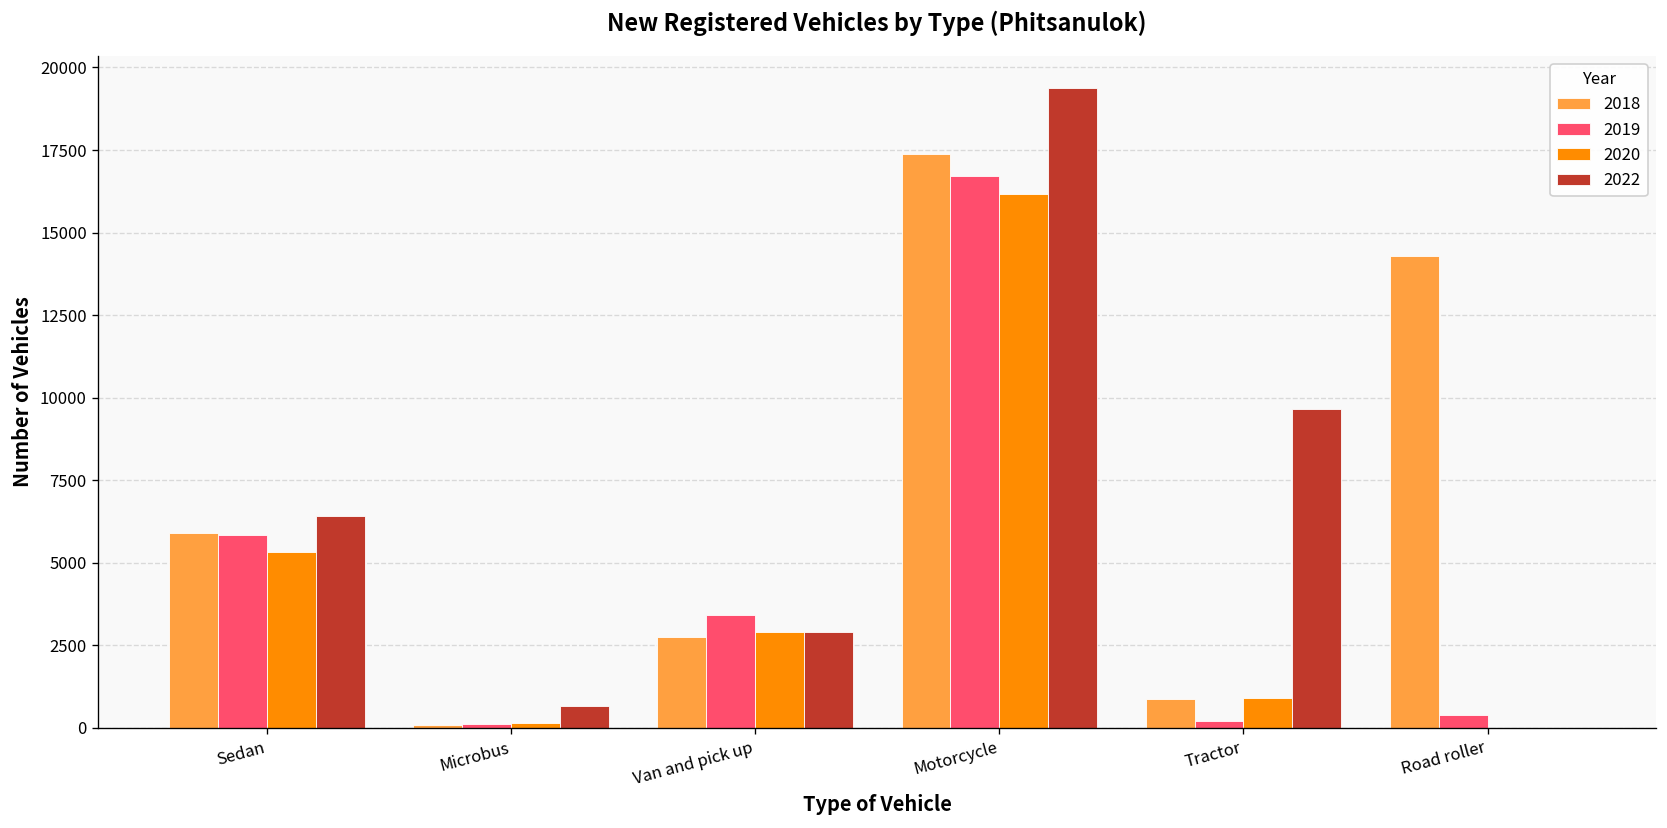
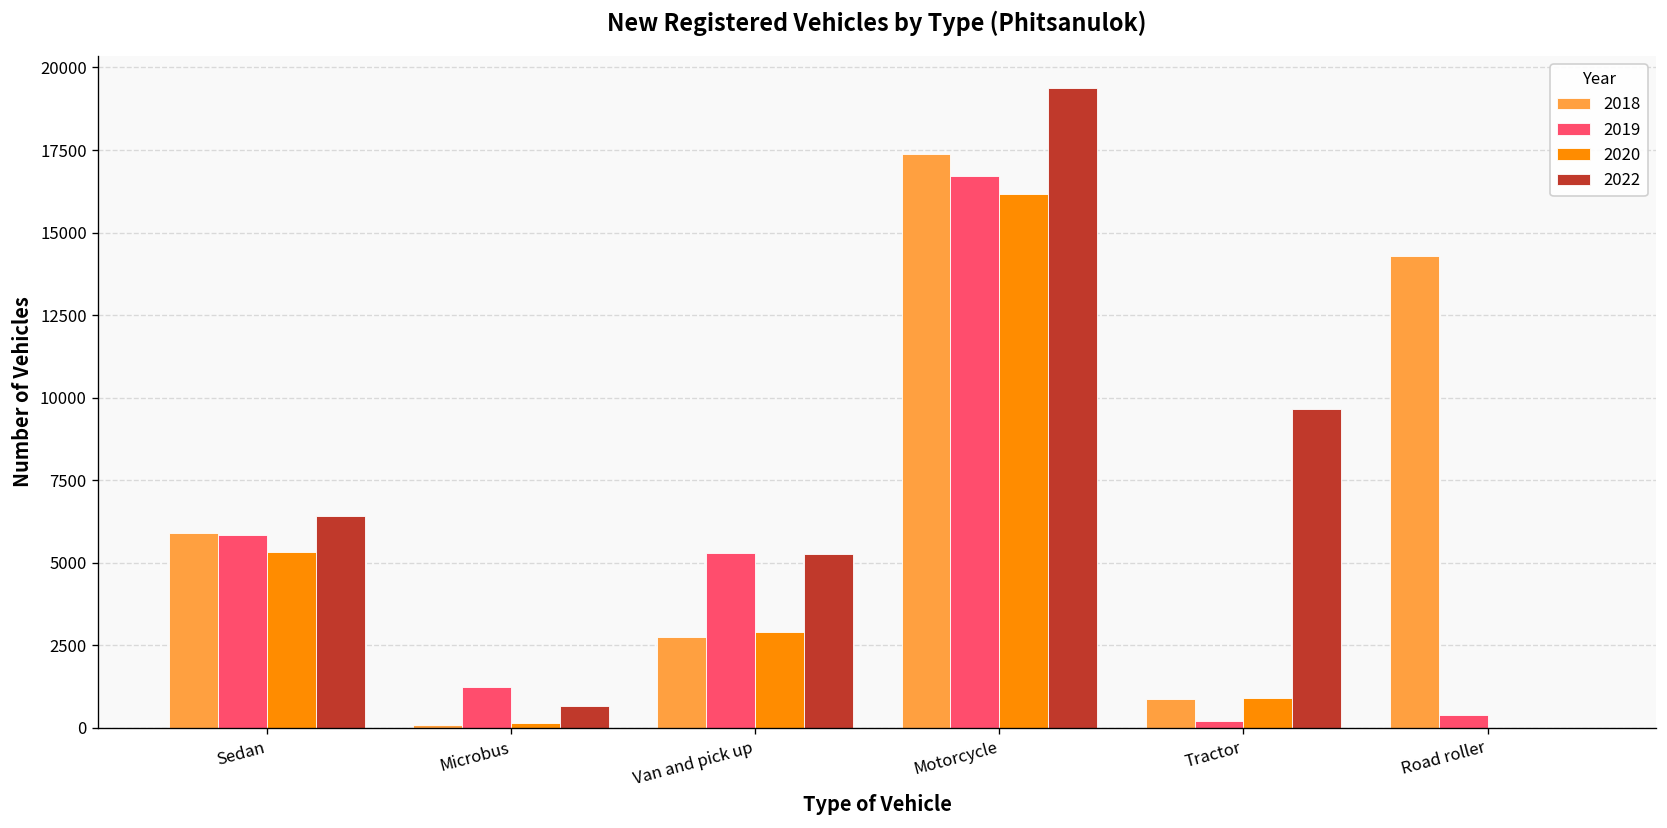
  {
    "2018": {
      "Sedan": 5900,
      "Van and pick up": 2700,
      "Motorcycle": 17400,
      "Tractor": 900,
      "Road roller": 14300
    },
    "2019": {
      "Sedan": 5800,
-     "Microbus": 100,
-     "Van and pick up": 3400,
+     "Microbus": 1200,
+     "Van and pick up": 5300,
      "Motorcycle": 16700,
      "Tractor": 200,
      "Road roller": 400
    },
    "2020": {
      "Sedan": 5300,
      "Microbus": 100,
      "Van and pick up": 2900,
      "Motorcycle": 16200,
      "Tractor": 900
    },
    "2022": {
      "Sedan": 6400,
      "Microbus": 700,
-     "Van and pick up": 2900,
+     "Van and pick up": 5300,
      "Motorcycle": 19400,
      "Tractor": 9600
    }
  }
